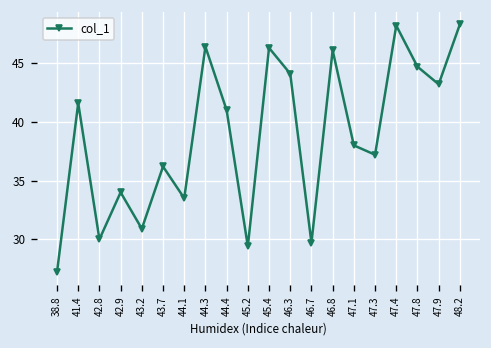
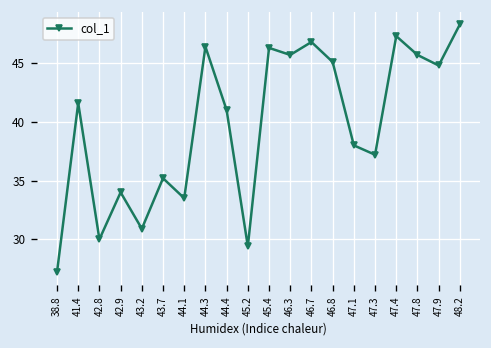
  {
    "38.8": 27,
    "41.4": 42,
    "42.8": 30,
    "42.9": 34,
    "43.2": 31,
-   "43.7": 36,
+   "43.7": 35,
    "44.1": 34,
    "44.3": 46,
    "44.4": 41,
    "45.2": 29,
    "45.4": 46,
-   "46.3": 44,
-   "46.7": 30,
-   "46.8": 46,
+   "46.3": 46,
+   "46.7": 47,
+   "46.8": 45,
    "47.1": 38,
    "47.3": 37,
-   "47.4": 48,
-   "47.8": 45,
-   "47.9": 43,
+   "47.4": 47,
+   "47.8": 46,
+   "47.9": 45,
    "48.2": 48
  }
